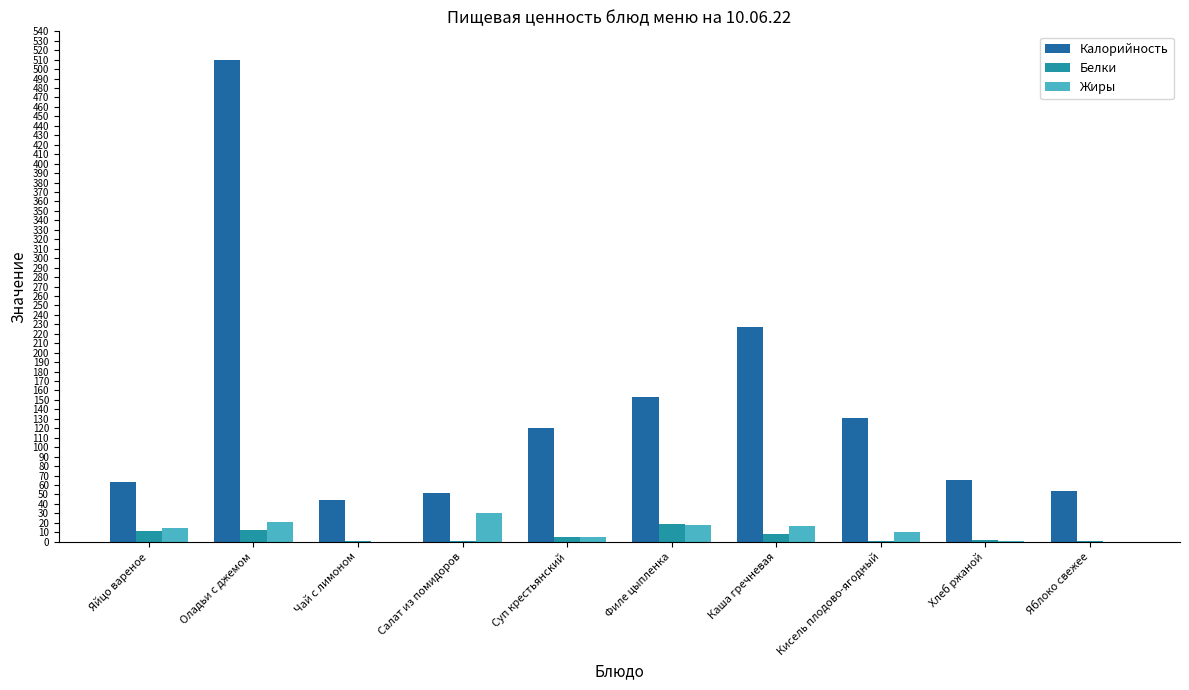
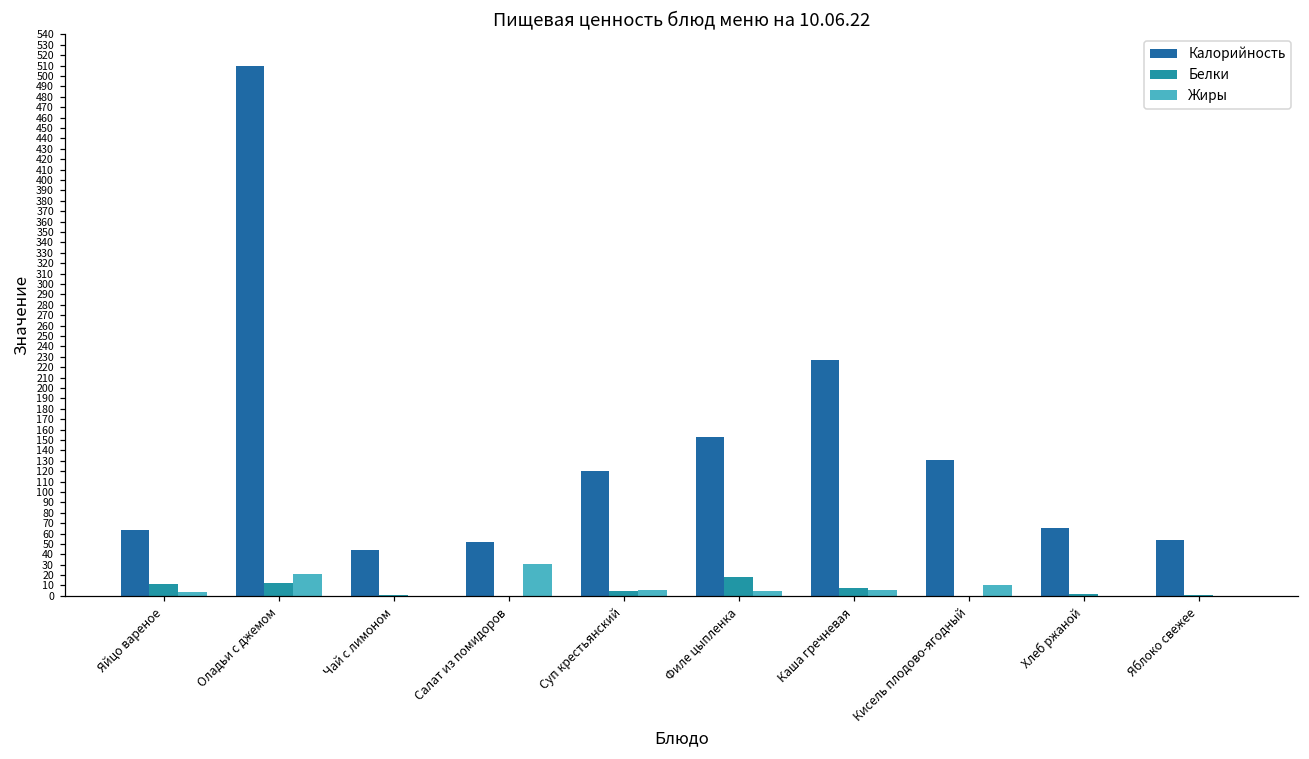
  {
    "Жиры": {
-     "Яйцо вареное": 10,
+     "Яйцо вареное": 0,
      "Оладьи с джемом": 20,
      "Салат из помидоров": 30,
      "Суп крестьянский": 10,
-     "Филе цыпленка": 20,
-     "Каша гречневая": 20,
+     "Филе цыпленка": 0,
+     "Каша гречневая": 10,
      "Кисель плодово-ягодный": 10,
      "Яблоко свежее": 0
    }
  }
